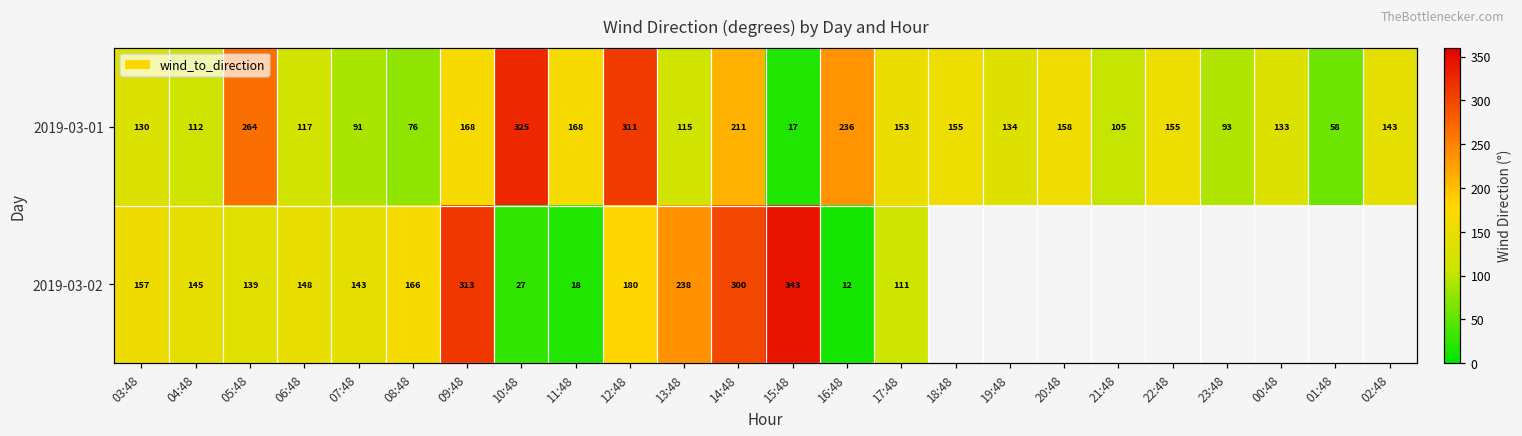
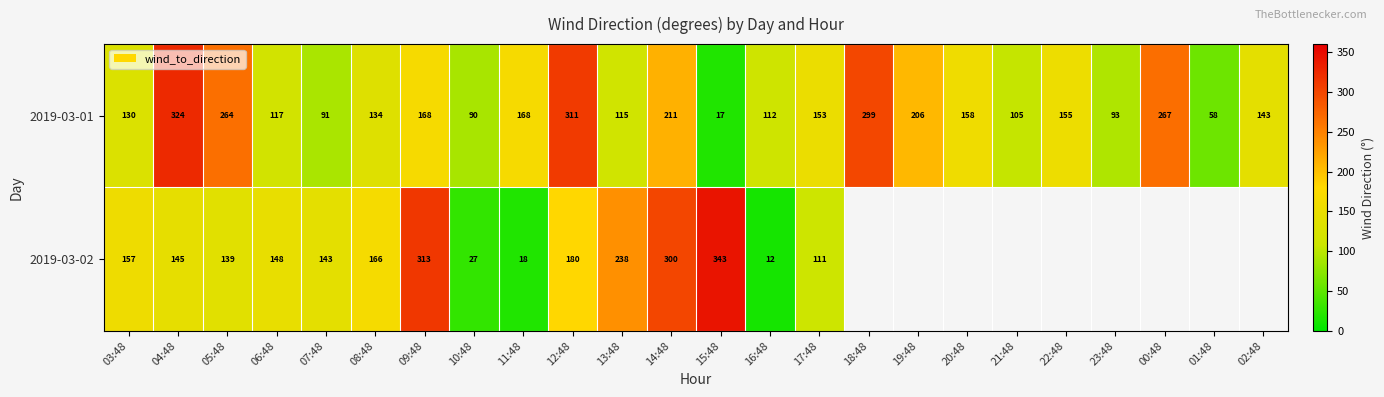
  {
    "2019-03-01": {
      "03:48": 130,
-     "04:48": 112,
+     "04:48": 324,
      "05:48": 264,
      "06:48": 117,
      "07:48": 91,
-     "08:48": 76,
+     "08:48": 134,
      "09:48": 168,
-     "10:48": 325,
+     "10:48": 90,
      "11:48": 168,
      "12:48": 311,
      "13:48": 115,
      "14:48": 211,
      "15:48": 17,
-     "16:48": 236,
+     "16:48": 112,
      "17:48": 153,
-     "18:48": 155,
-     "19:48": 134,
+     "18:48": 299,
+     "19:48": 206,
      "20:48": 158,
      "21:48": 105,
      "22:48": 155,
      "23:48": 93,
-     "00:48": 133,
+     "00:48": 267,
      "01:48": 58,
      "02:48": 143
    },
    "2019-03-02": {
      "03:48": 157,
      "04:48": 145,
      "05:48": 139,
      "06:48": 148,
      "07:48": 143,
      "08:48": 166,
      "09:48": 313,
      "10:48": 27,
      "11:48": 18,
      "12:48": 180,
      "13:48": 238,
      "14:48": 300,
      "15:48": 343,
      "16:48": 12,
      "17:48": 111
    }
  }
